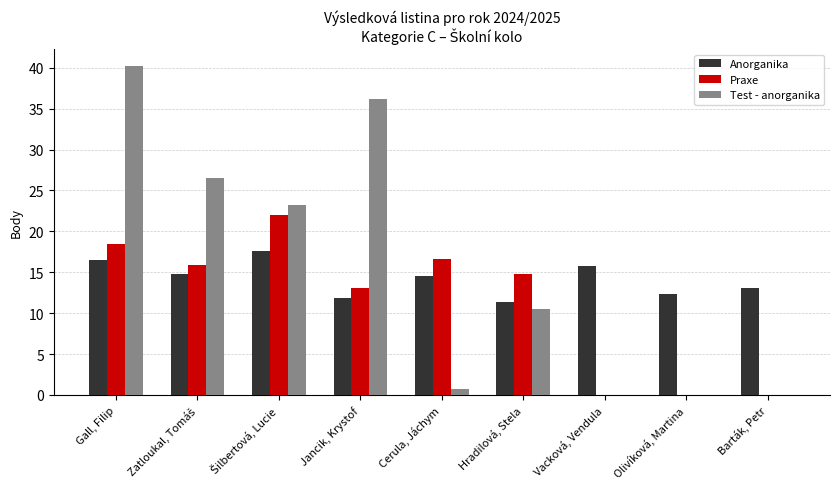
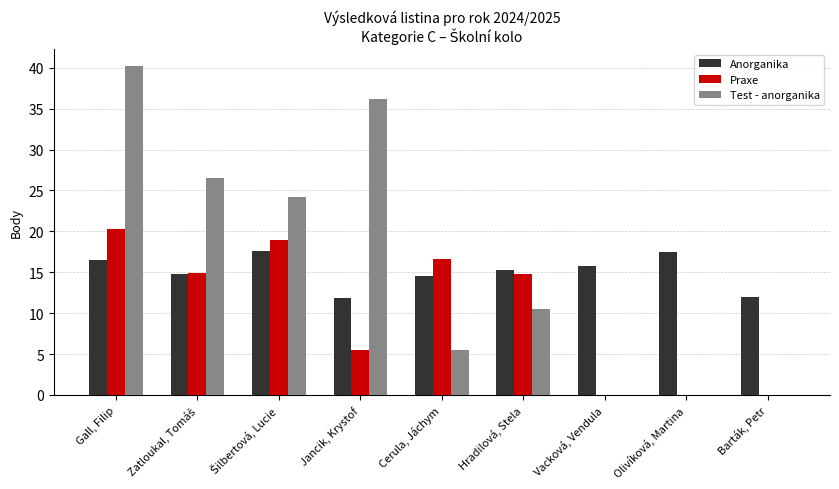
  {
    "Anorganika": {
      "Gall, Filip": 17,
      "Zatloukal, Tomáš": 15,
      "Šilbertová, Lucie": 18,
      "Jancik, Krystof": 12,
      "Cerula, Jáchym": 15,
-     "Hradilová, Stela": 11,
+     "Hradilová, Stela": 15,
      "Vacková, Vendula": 16,
-     "Olivíková, Martina": 12,
-     "Barták, Petr": 13
+     "Olivíková, Martina": 18,
+     "Barták, Petr": 12
    },
    "Praxe": {
-     "Gall, Filip": 19,
-     "Zatloukal, Tomáš": 16,
-     "Šilbertová, Lucie": 22,
-     "Jancik, Krystof": 13,
+     "Gall, Filip": 20,
+     "Zatloukal, Tomáš": 15,
+     "Šilbertová, Lucie": 19,
+     "Jancik, Krystof": 6,
      "Cerula, Jáchym": 17,
      "Hradilová, Stela": 15,
      "Vacková, Vendula": 0,
      "Olivíková, Martina": 0,
      "Barták, Petr": 0
    },
    "Test - anorganika": {
      "Gall, Filip": 40,
      "Zatloukal, Tomáš": 27,
-     "Šilbertová, Lucie": 23,
+     "Šilbertová, Lucie": 24,
      "Jancik, Krystof": 36,
-     "Cerula, Jáchym": 1,
+     "Cerula, Jáchym": 6,
      "Hradilová, Stela": 11,
      "Vacková, Vendula": 0,
      "Olivíková, Martina": 0,
      "Barták, Petr": 0
    }
  }
